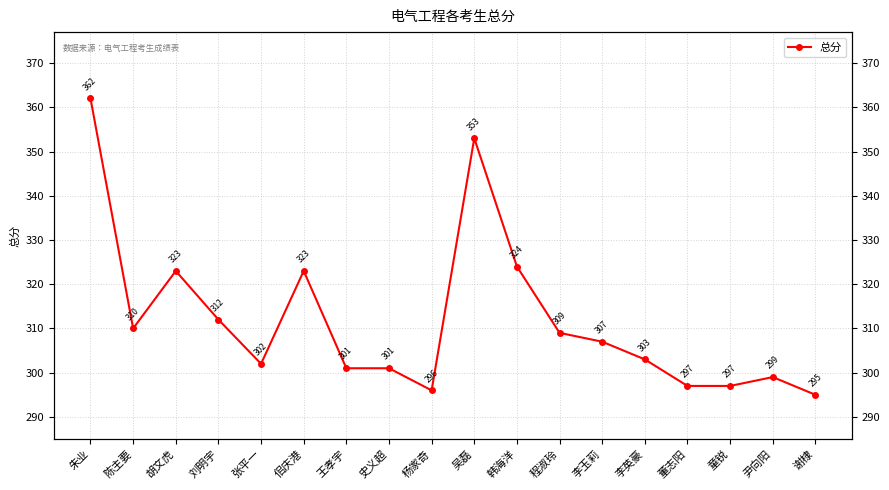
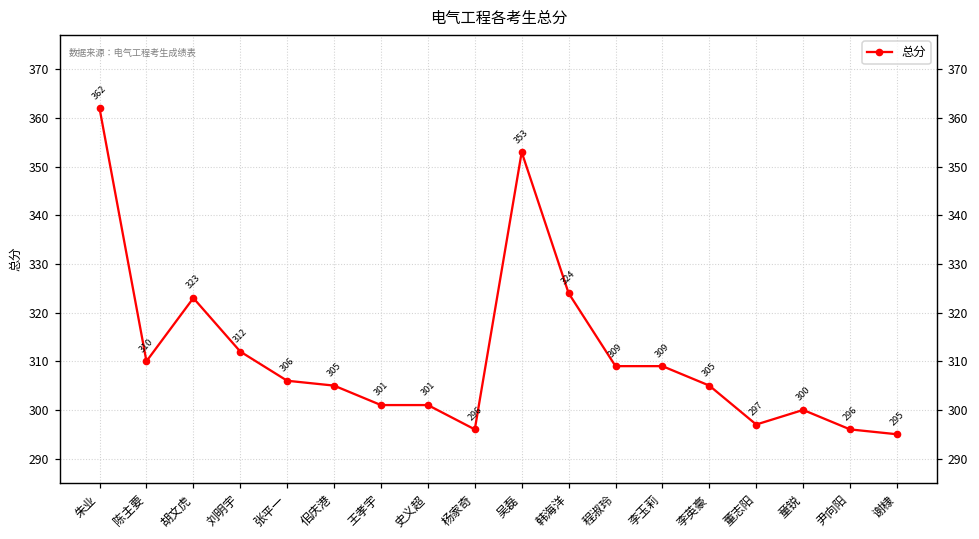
  {
    "朱业": 362,
    "陈主要": 310,
    "胡文虎": 323,
    "刘明宇": 312,
-   "张平一": 302,
-   "佀庆港": 323,
+   "张平一": 306,
+   "佀庆港": 305,
    "王孝宇": 301,
    "史义超": 301,
    "杨家奇": 296,
    "吴磊": 353,
    "韩海洋": 324,
    "程淑玲": 309,
-   "李玉莉": 307,
-   "李英豪": 303,
+   "李玉莉": 309,
+   "李英豪": 305,
    "董志阳": 297,
-   "童锐": 297,
-   "尹向阳": 299,
+   "童锐": 300,
+   "尹向阳": 296,
    "谢棣": 295
  }
